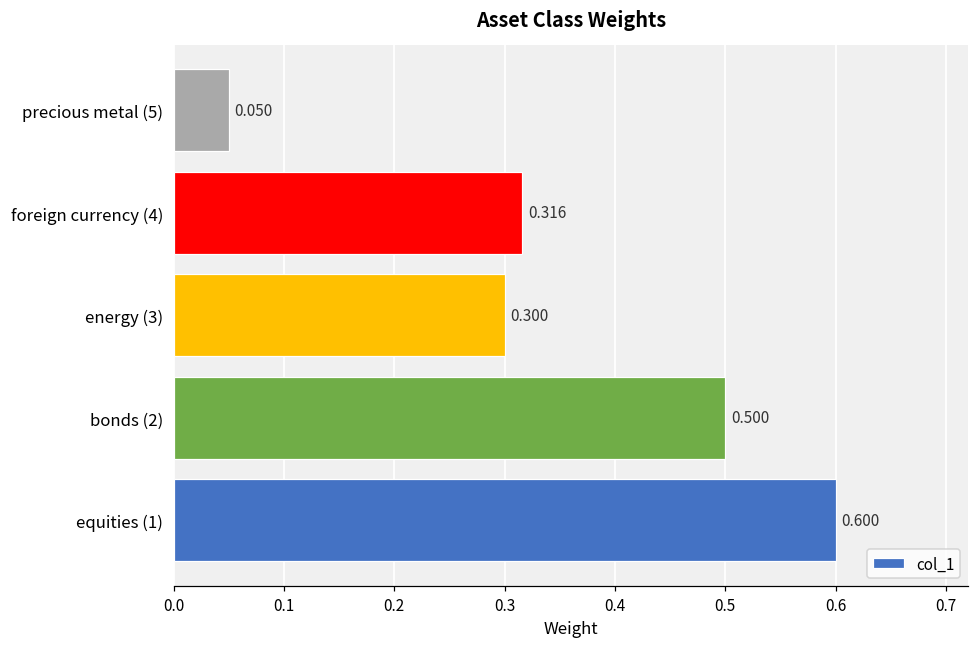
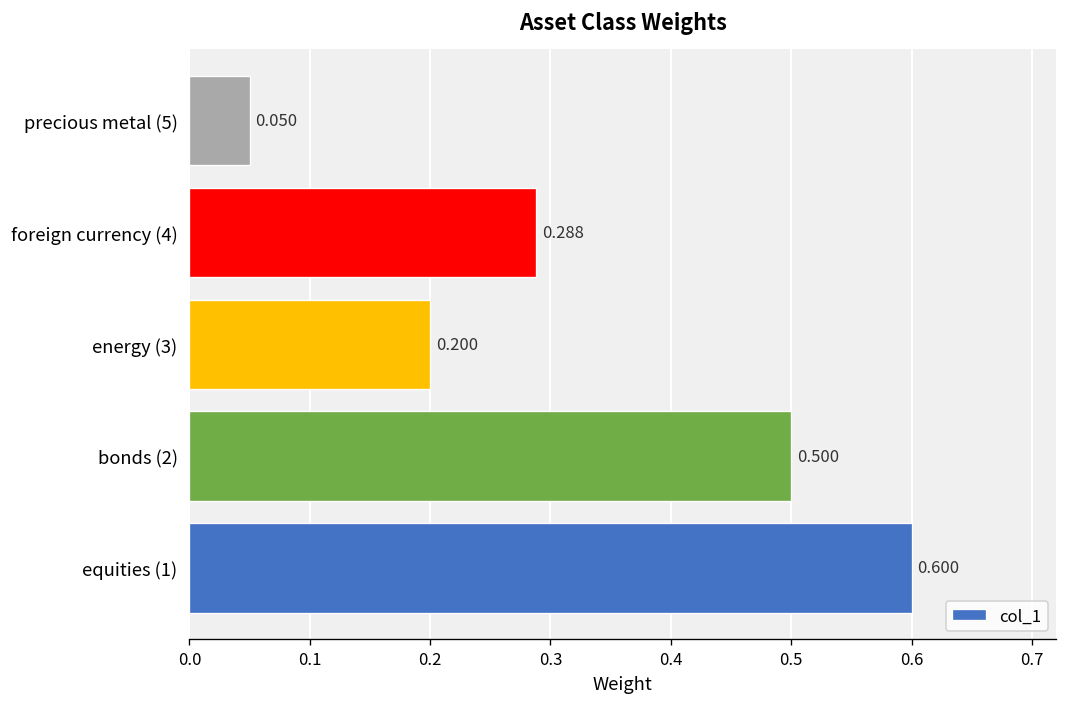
  {
    "precious metal (5)": 0.050,
-   "foreign currency (4)": 0.316,
-   "energy (3)": 0.300,
+   "foreign currency (4)": 0.288,
+   "energy (3)": 0.200,
    "bonds (2)": 0.500,
    "equities (1)": 0.600
  }
